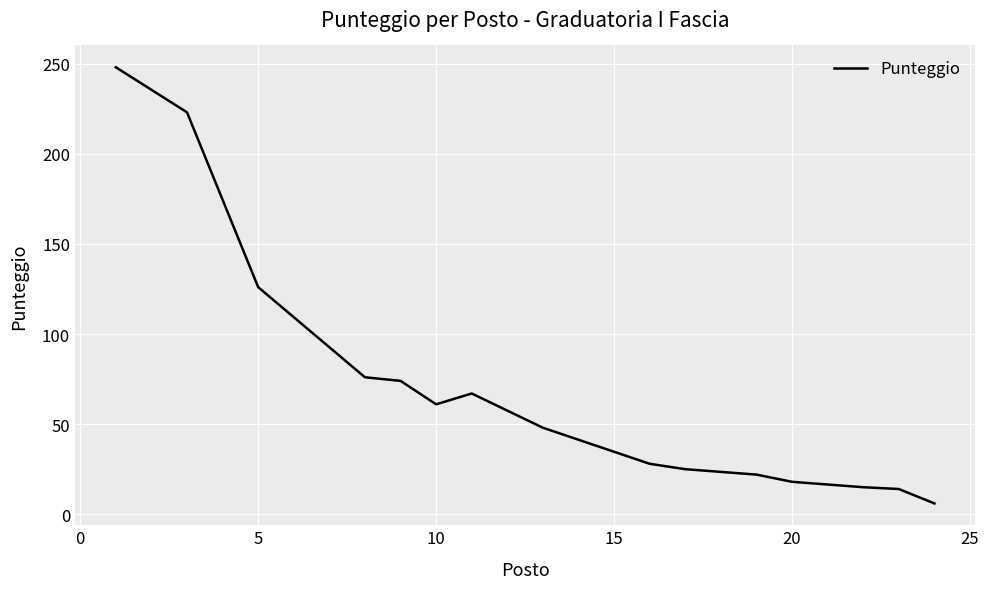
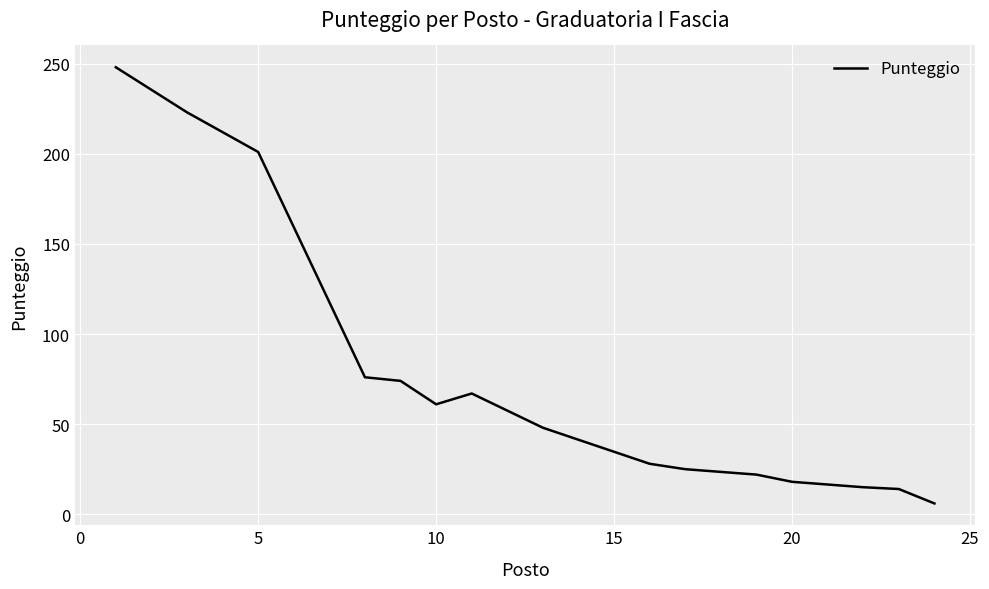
  {
-   "5": 126,
+   "5": 201,
    "10": 61,
    "20": 18
  }
